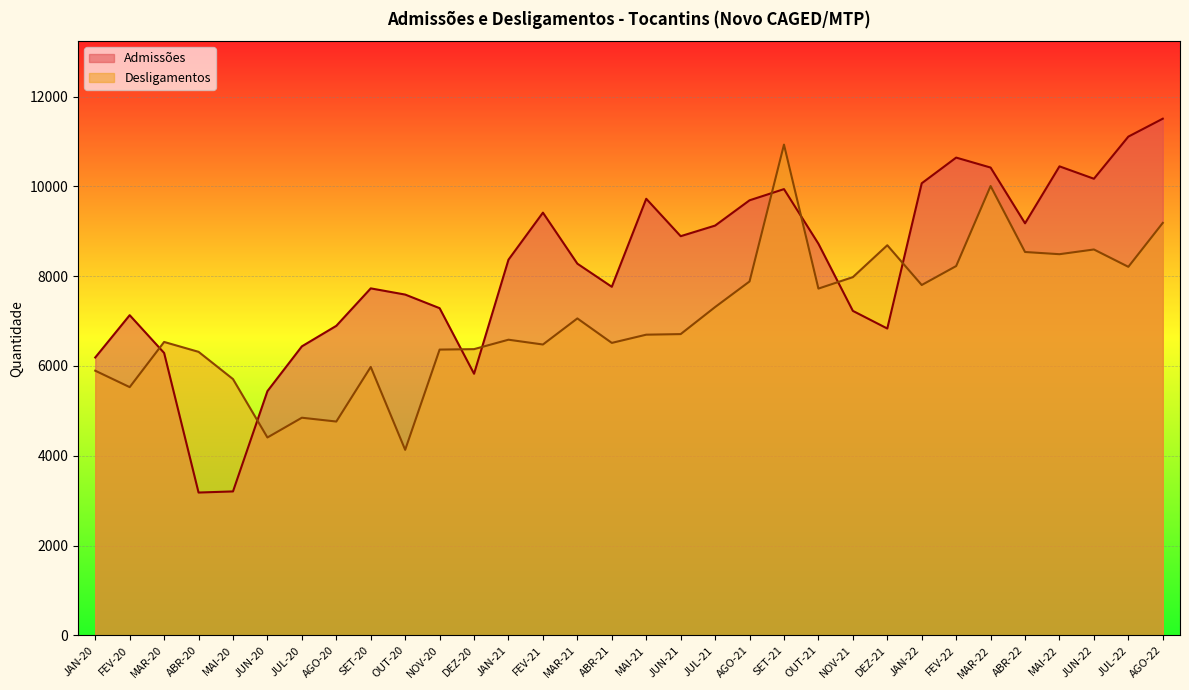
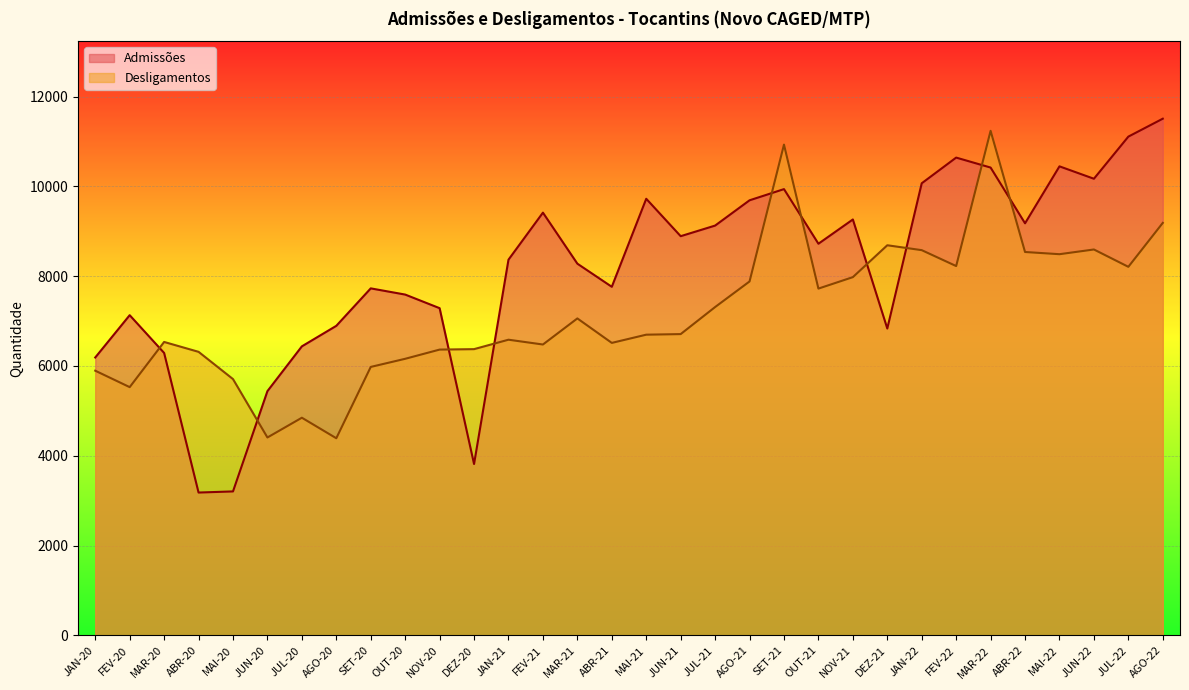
  {
    "Admissões": {
      "JAN-20": 6200,
      "FEV-20": 7100,
      "MAR-20": 6300,
      "ABR-20": 3200,
      "MAI-20": 3200,
      "JUN-20": 5400,
      "JUL-20": 6400,
      "AGO-20": 6900,
      "SET-20": 7700,
      "OUT-20": 7600,
      "NOV-20": 7300,
-     "DEZ-20": 5800,
+     "DEZ-20": 3800,
      "JAN-21": 8400,
      "FEV-21": 9400,
      "MAR-21": 8300,
      "ABR-21": 7800,
      "MAI-21": 9700,
      "JUN-21": 8900,
      "JUL-21": 9100,
      "AGO-21": 9700,
      "SET-21": 9900,
      "OUT-21": 8700,
-     "NOV-21": 7200,
+     "NOV-21": 9300,
      "DEZ-21": 6800,
      "JAN-22": 10100,
      "FEV-22": 10600,
      "MAR-22": 10400,
      "ABR-22": 9200,
      "MAI-22": 10400,
      "JUN-22": 10200,
      "JUL-22": 11100,
      "AGO-22": 11500
    },
    "Desligamentos": {
      "JAN-20": 5900,
      "FEV-20": 5500,
      "MAR-20": 6500,
      "ABR-20": 6300,
      "MAI-20": 5700,
      "JUN-20": 4400,
      "JUL-20": 4800,
-     "AGO-20": 4800,
+     "AGO-20": 4400,
      "SET-20": 6000,
-     "OUT-20": 4100,
+     "OUT-20": 6200,
      "NOV-20": 6400,
      "DEZ-20": 6400,
      "JAN-21": 6600,
      "FEV-21": 6500,
      "MAR-21": 7100,
      "ABR-21": 6500,
      "MAI-21": 6700,
      "JUN-21": 6700,
      "JUL-21": 7300,
      "AGO-21": 7900,
      "SET-21": 10900,
      "OUT-21": 7700,
      "NOV-21": 8000,
      "DEZ-21": 8700,
-     "JAN-22": 7800,
+     "JAN-22": 8600,
      "FEV-22": 8200,
-     "MAR-22": 10000,
+     "MAR-22": 11200,
      "ABR-22": 8500,
      "MAI-22": 8500,
      "JUN-22": 8600,
      "JUL-22": 8200,
      "AGO-22": 9200
    }
  }
